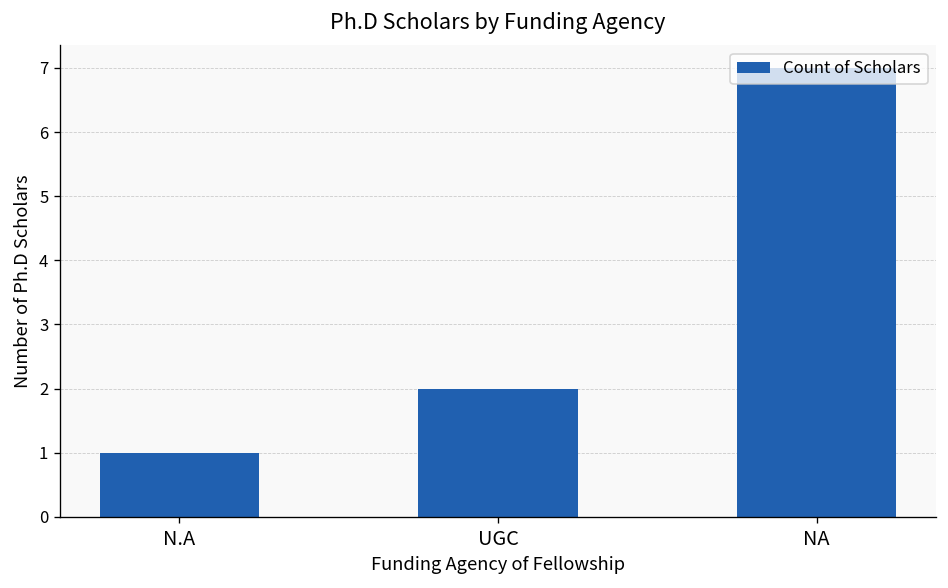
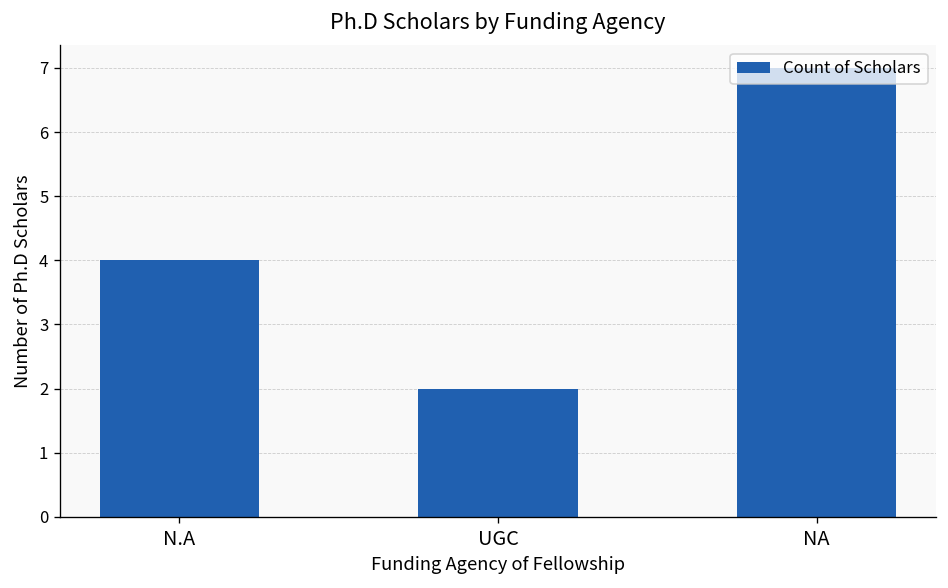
  {
-   "N.A": 1,
+   "N.A": 4,
    "UGC": 2
  }
